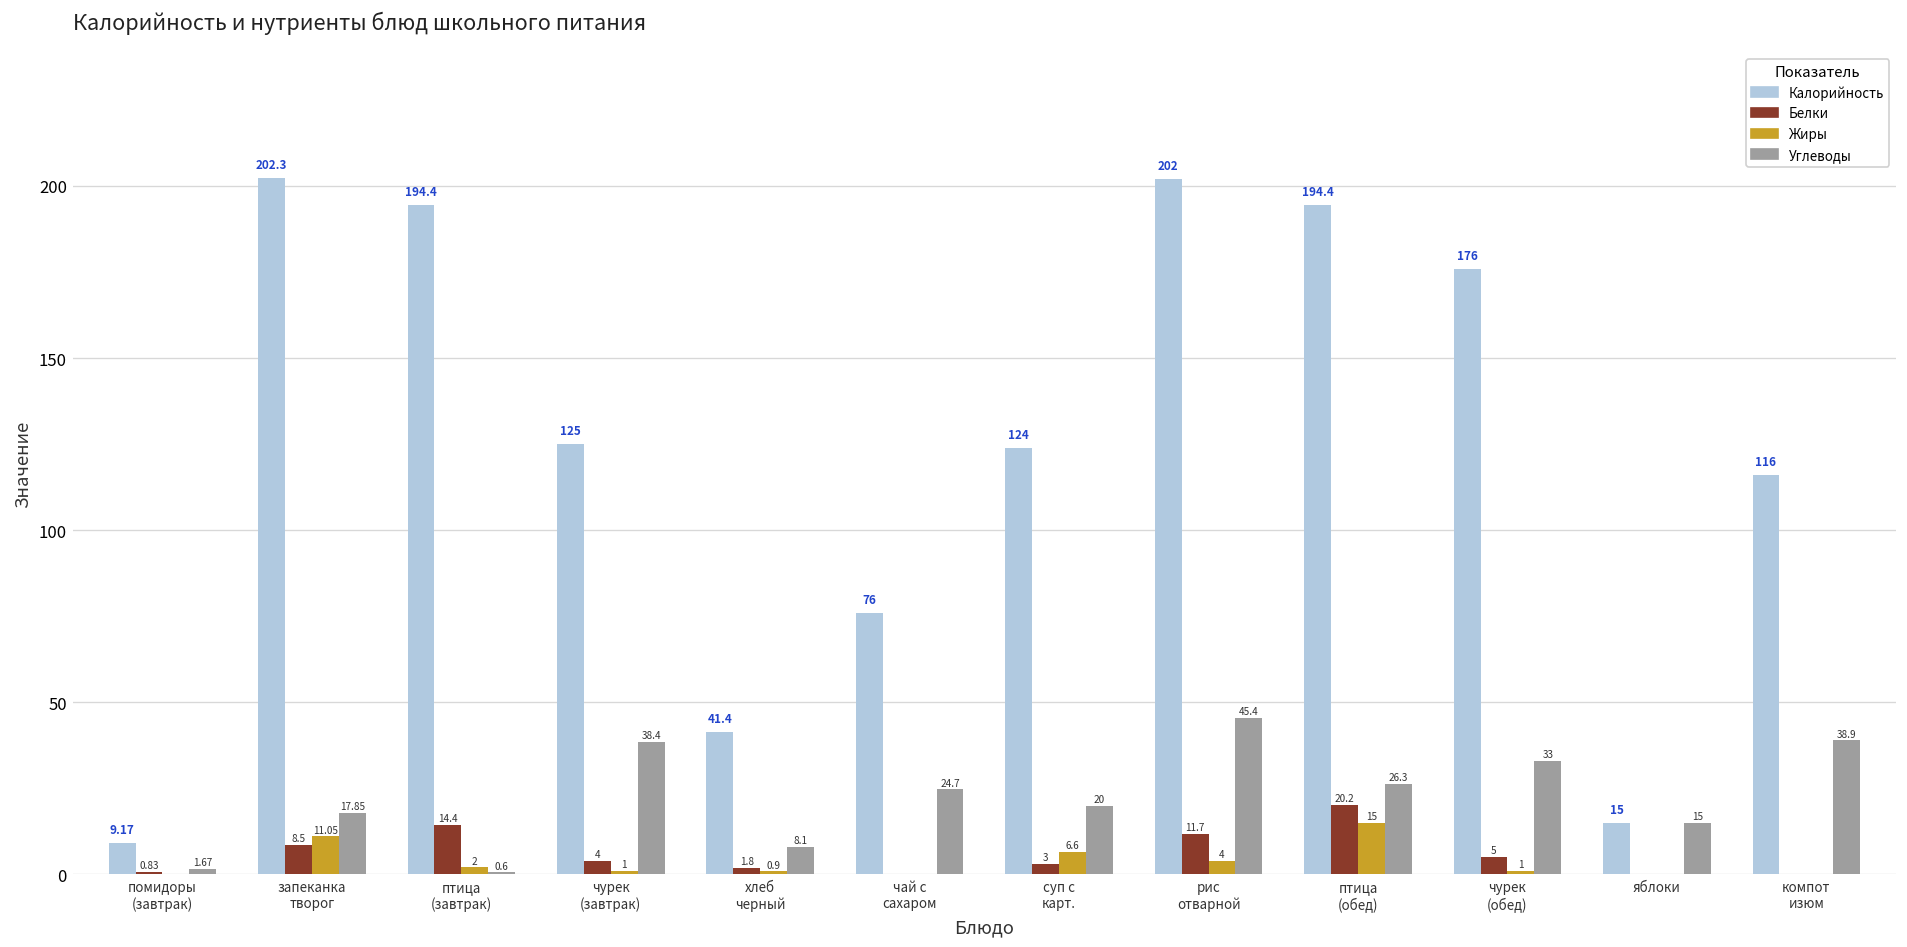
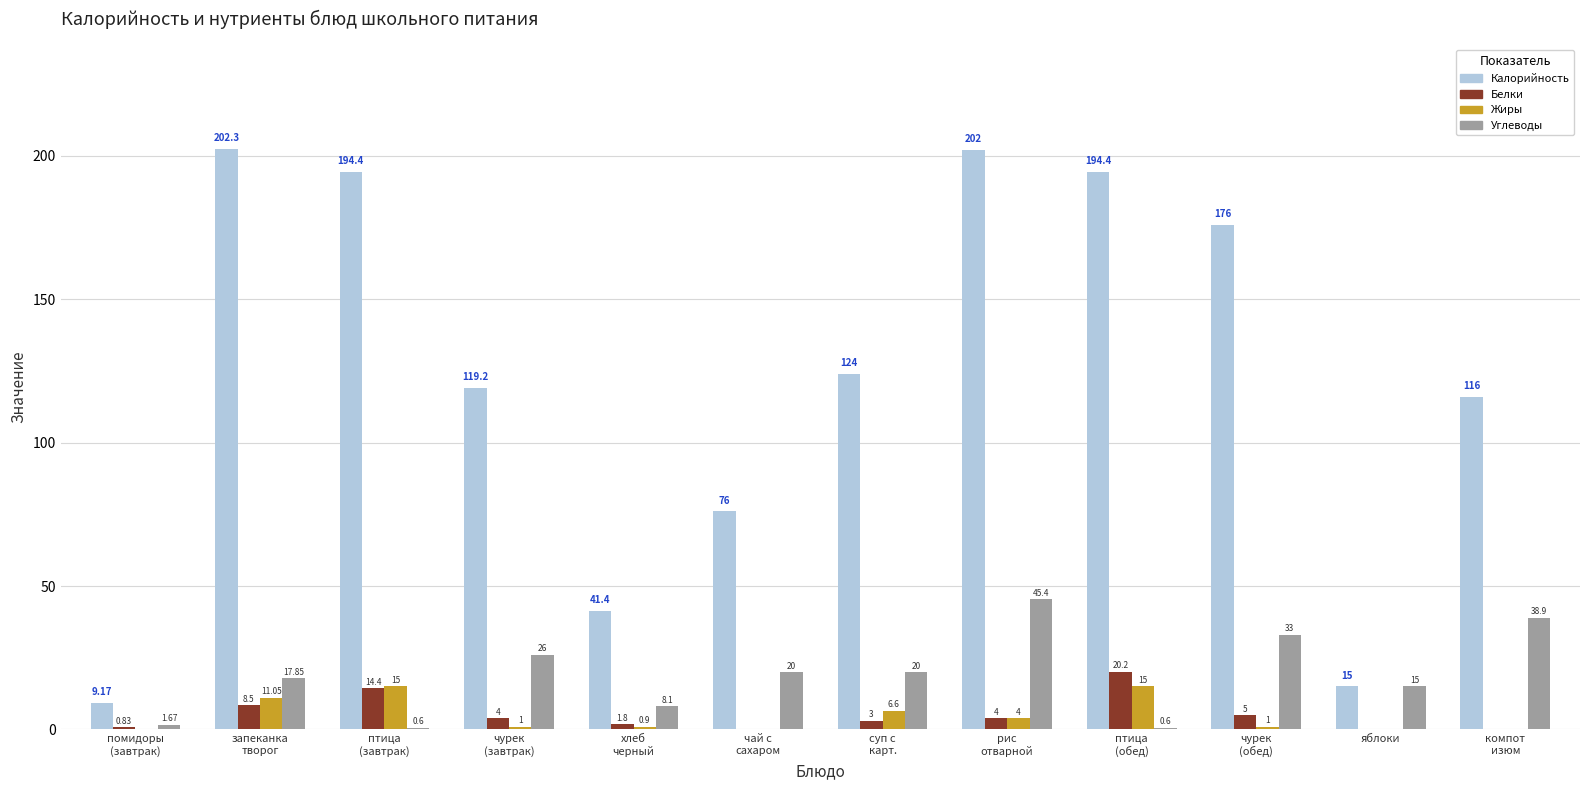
  {
    "Калорийность": {
      "помидоры (завтрак)": 9.17,
      "запеканка творог": 202.3,
      "птица (завтрак)": 194.4,
-     "чурек (завтрак)": 125,
+     "чурек (завтрак)": 119.2,
      "хлеб черный": 41.4,
      "чай с сахаром": 76,
      "суп с карт.": 124,
      "рис отварной": 202,
      "птица (обед)": 194.4,
      "чурек (обед)": 176,
      "яблоки": 15,
      "компот изюм": 116
    },
    "Белки": {
      "помидоры (завтрак)": 0.83,
      "запеканка творог": 8.5,
      "птица (завтрак)": 14.4,
      "чурек (завтрак)": 4,
      "хлеб черный": 1.8,
      "суп с карт.": 3,
-     "рис отварной": 11.7,
+     "рис отварной": 4,
      "птица (обед)": 20.2,
      "чурек (обед)": 5
    },
    "Жиры": {
      "запеканка творог": 11.05,
-     "птица (завтрак)": 2,
+     "птица (завтрак)": 15,
      "чурек (завтрак)": 1,
      "хлеб черный": 0.9,
      "суп с карт.": 6.6,
      "рис отварной": 4,
      "птица (обед)": 15,
      "чурек (обед)": 1
    },
    "Углеводы": {
      "помидоры (завтрак)": 1.67,
      "запеканка творог": 17.85,
      "птица (завтрак)": 0.6,
-     "чурек (завтрак)": 38.4,
+     "чурек (завтрак)": 26,
      "хлеб черный": 8.1,
-     "чай с сахаром": 24.7,
+     "чай с сахаром": 20,
      "суп с карт.": 20,
      "рис отварной": 45.4,
-     "птица (обед)": 26.3,
+     "птица (обед)": 0.6,
      "чурек (обед)": 33,
      "яблоки": 15,
      "компот изюм": 38.9
    }
  }
